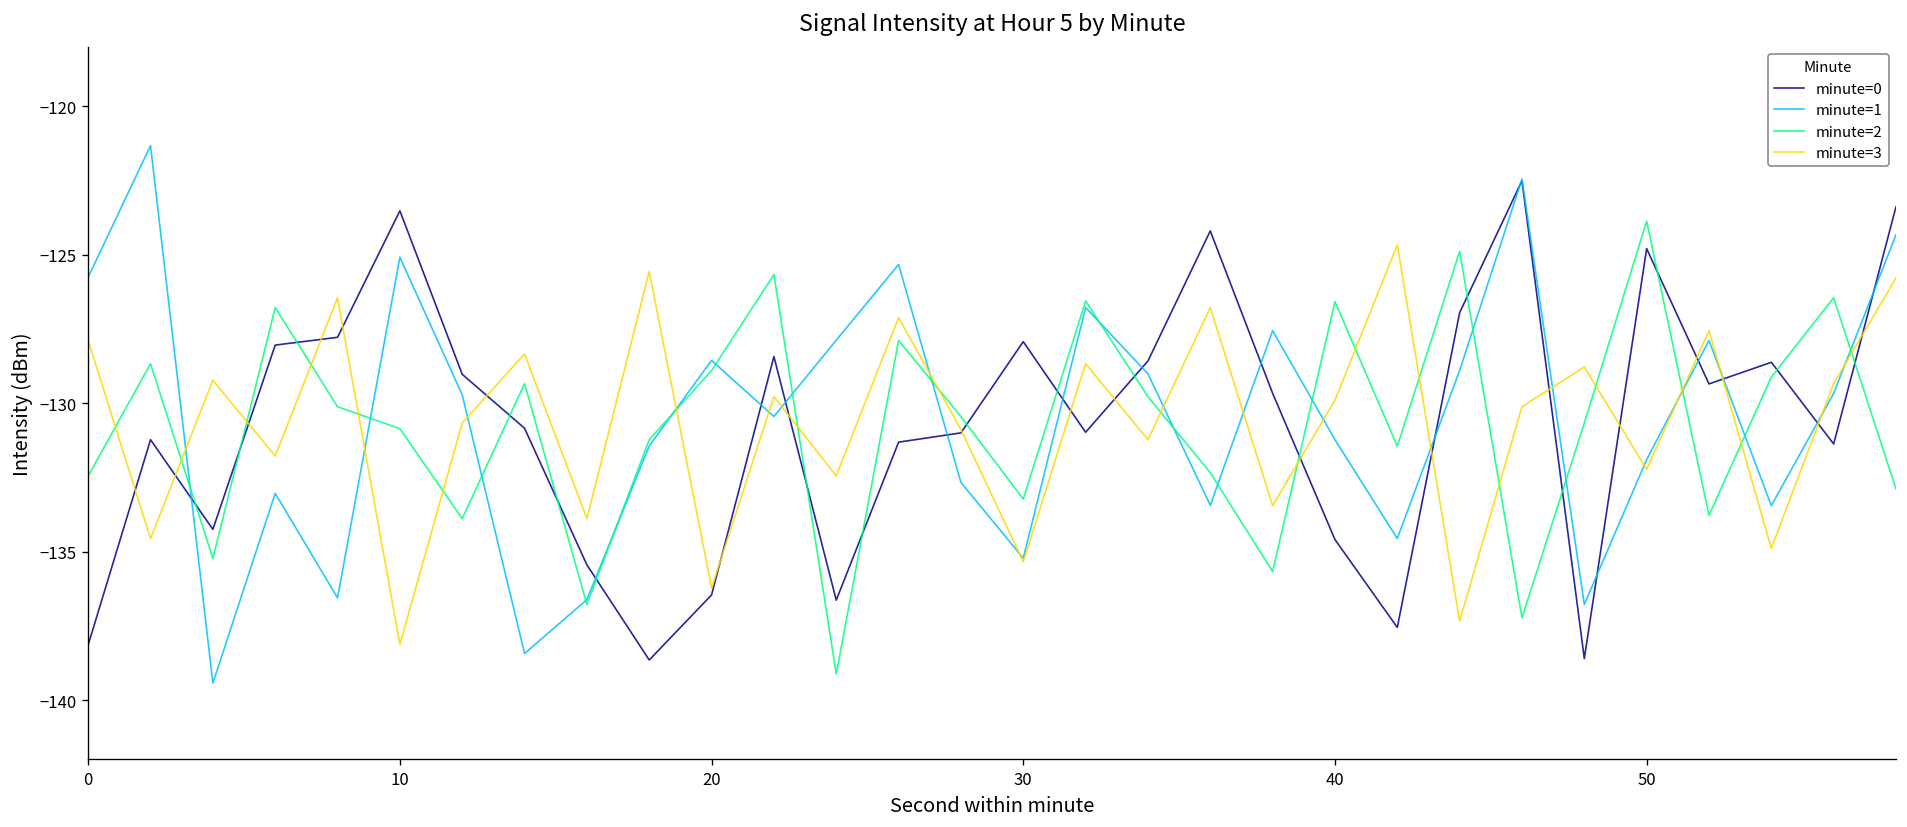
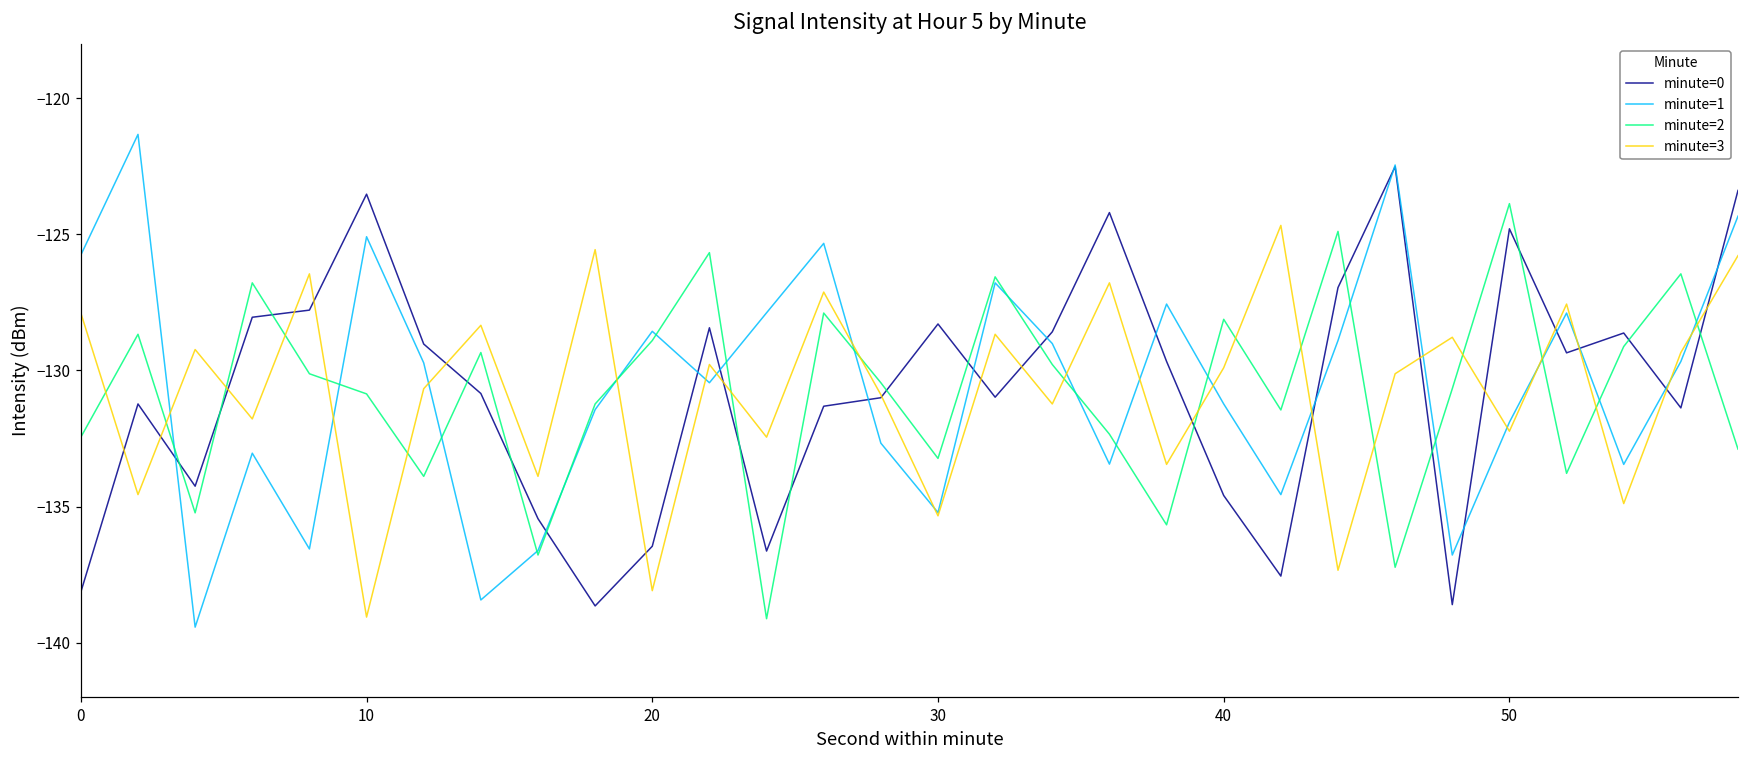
  {
    "minute=0": {
      "0": -138.1,
      "10": -123.5,
      "20": -136.5,
-     "30": -127.9,
+     "30": -128.3,
      "40": -134.6,
      "50": -124.8
    },
    "minute=1": {
      "0": -125.8,
      "10": -125.1,
      "20": -128.6,
      "30": -135.2,
      "40": -131.2,
      "50": -131.9
    },
    "minute=2": {
      "0": -132.5,
      "10": -130.9,
      "20": -128.9,
      "30": -133.2,
-     "40": -126.6,
+     "40": -128.1,
      "50": -123.9
    },
    "minute=3": {
      "0": -127.9,
-     "10": -138.1,
-     "20": -136.2,
+     "10": -139.1,
+     "20": -138.1,
      "30": -135.3,
      "40": -129.9,
      "50": -132.2
    }
  }
